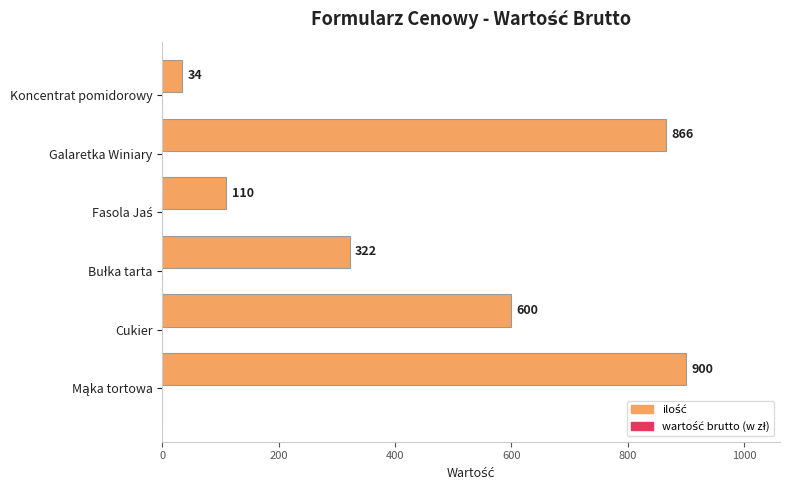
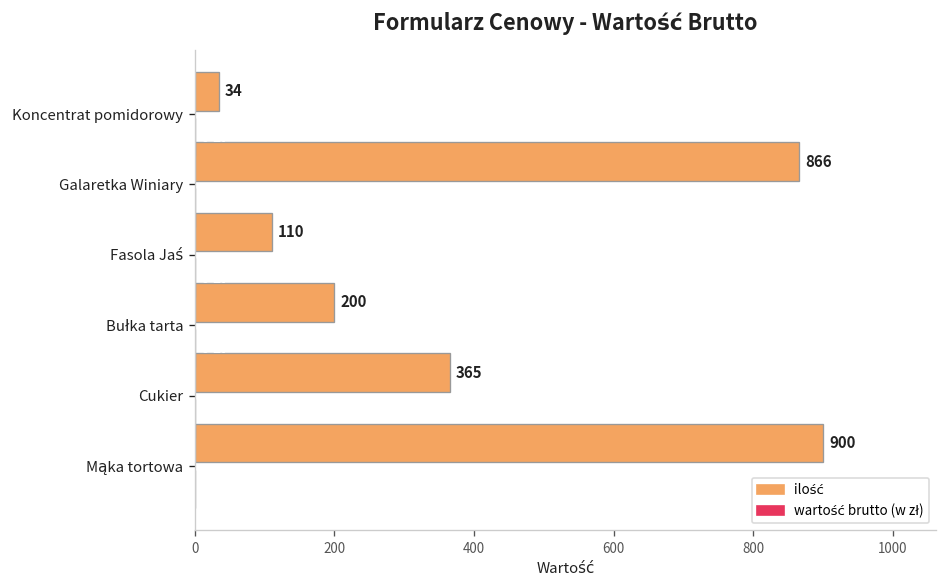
  {
    "ilość": {
      "Koncentrat pomidorowy": 34,
      "Galaretka Winiary": 866,
      "Fasola Jaś": 110,
-     "Bułka tarta": 322,
-     "Cukier": 600,
+     "Bułka tarta": 200,
+     "Cukier": 365,
      "Mąka tortowa": 900
    },
    "wartość brutto (w zł)": {
      "Koncentrat pomidorowy": 0,
      "Galaretka Winiary": 0,
      "Fasola Jaś": 0,
      "Bułka tarta": 0,
      "Cukier": 0,
      "Mąka tortowa": 0
    }
  }
